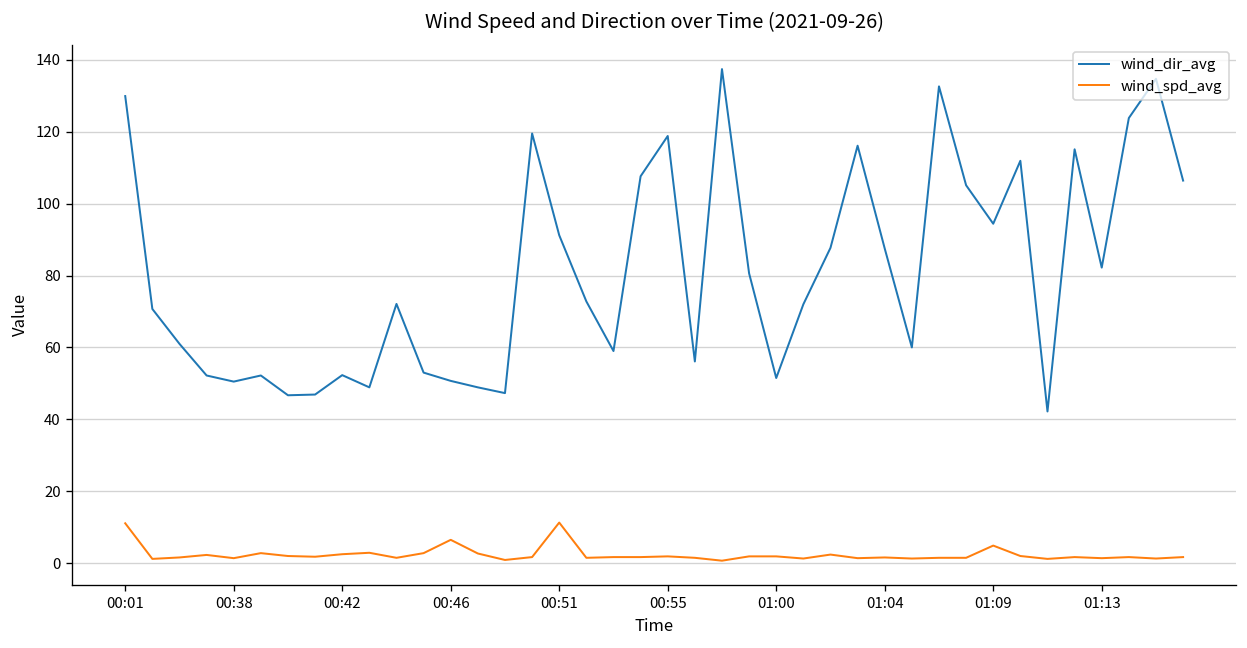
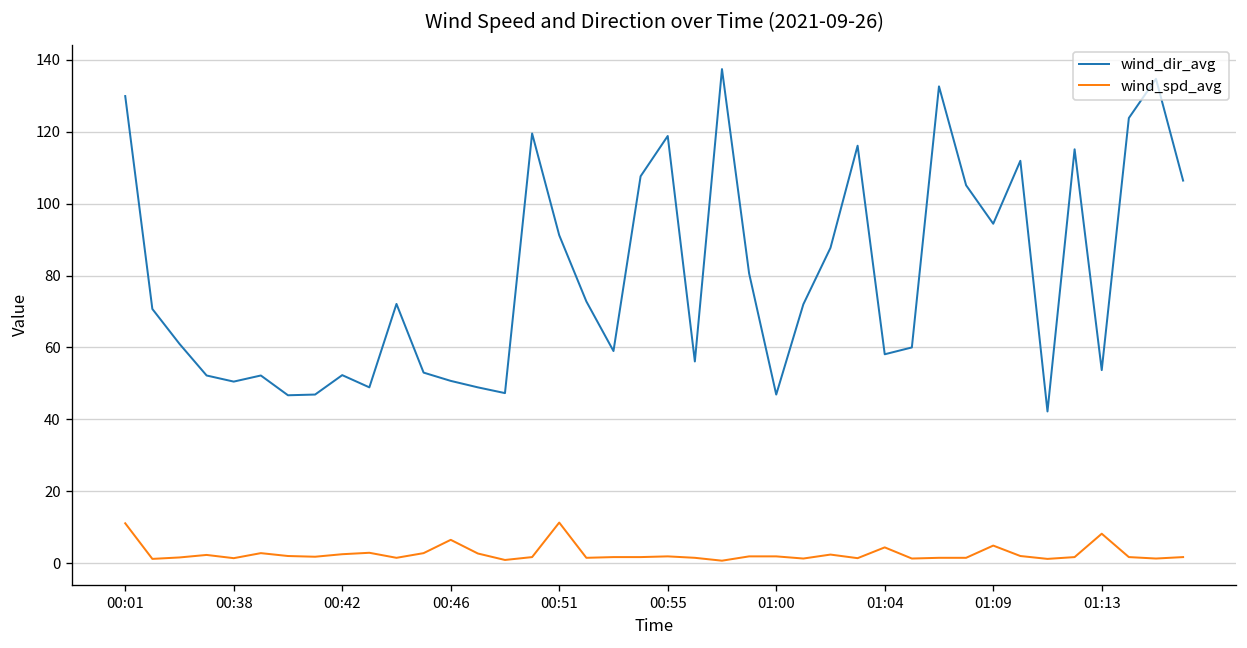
  {
    "wind_dir_avg": {
      "00:01": 130,
      "00:38": 51,
      "00:42": 52,
      "00:46": 51,
      "00:51": 91,
      "00:55": 119,
-     "01:00": 52,
-     "01:04": 88,
+     "01:00": 47,
+     "01:04": 58,
      "01:09": 94,
-     "01:13": 82
+     "01:13": 54
    },
    "wind_spd_avg": {
      "00:01": 11,
      "00:38": 1,
      "00:42": 3,
      "00:46": 7,
      "00:51": 11,
      "00:55": 2,
      "01:00": 2,
-     "01:04": 2,
+     "01:04": 4,
      "01:09": 5,
-     "01:13": 1
+     "01:13": 8
    }
  }
